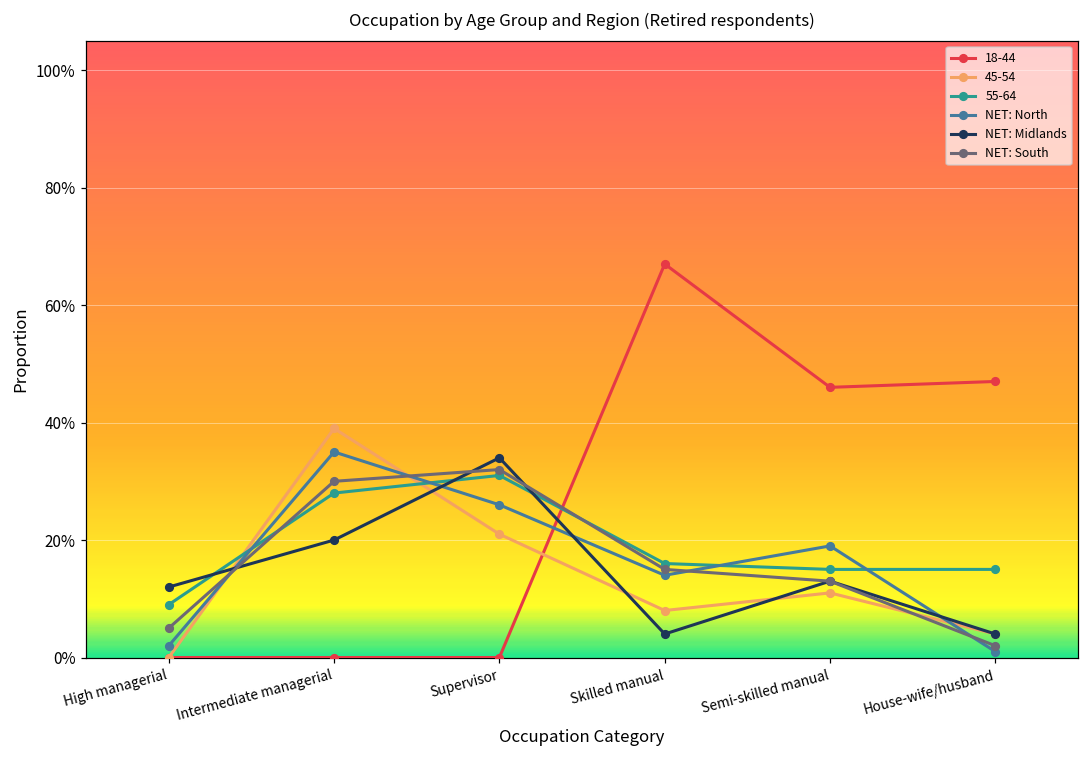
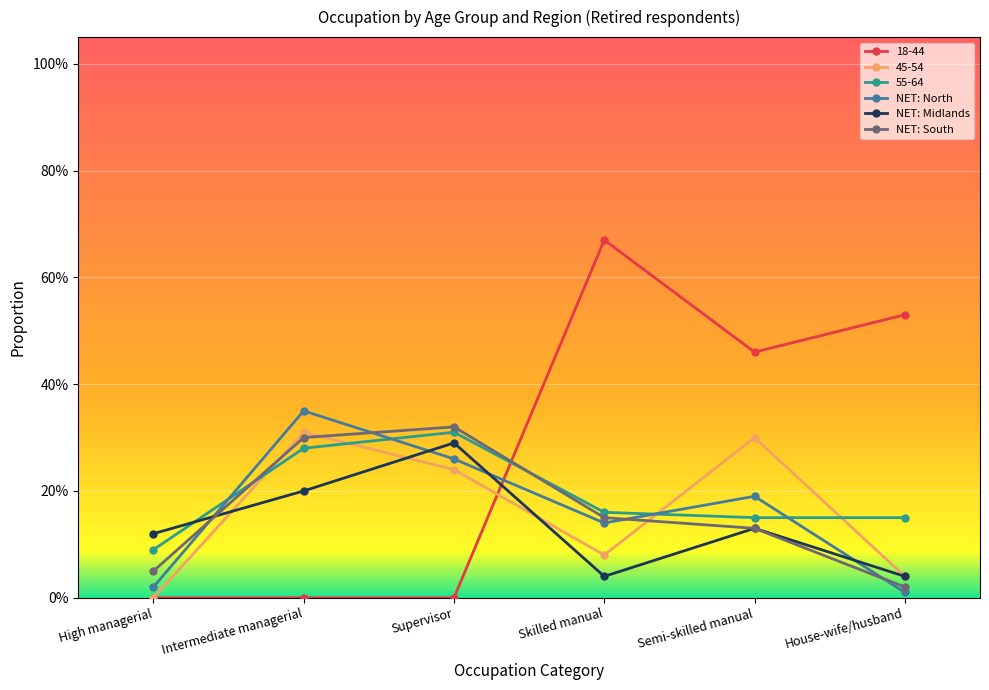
  {
    "18-44": {
      "Intermediate managerial": "0%",
      "Supervisor": "0%",
      "Skilled manual": "67%",
      "Semi-skilled manual": "46%",
-     "House-wife/husband": "47%"
+     "House-wife/husband": "53%"
    },
    "45-54": {
-     "Intermediate managerial": "39%",
-     "Supervisor": "21%",
+     "Intermediate managerial": "31%",
+     "Supervisor": "24%",
      "Skilled manual": "8%",
-     "Semi-skilled manual": "11%"
+     "Semi-skilled manual": "30%"
    },
    "NET: Midlands": {
      "High managerial": "12%",
      "Intermediate managerial": "20%",
-     "Supervisor": "34%",
+     "Supervisor": "29%",
      "Skilled manual": "4%"
    }
  }
